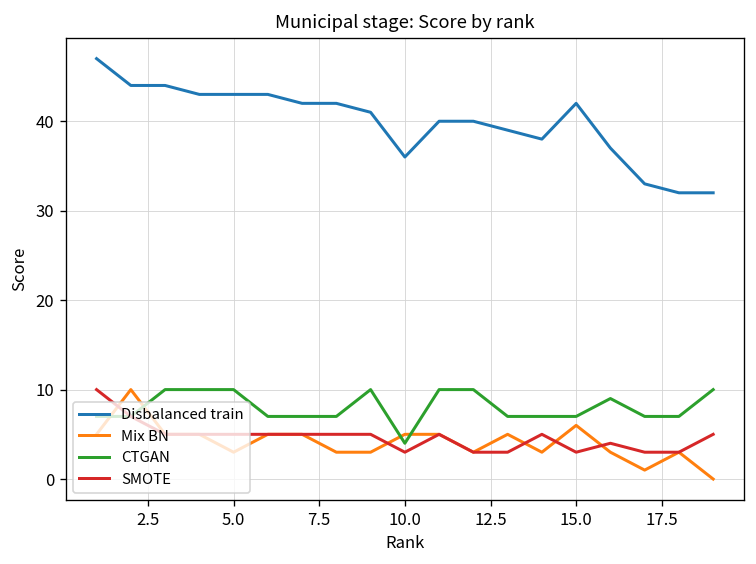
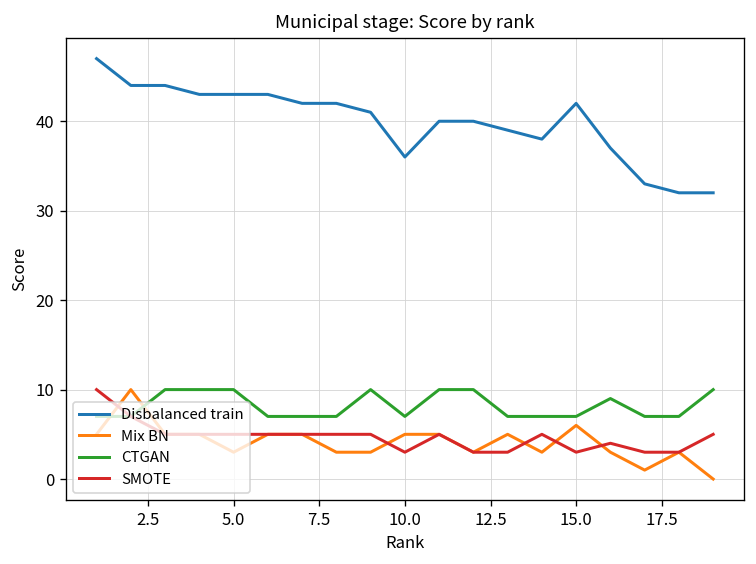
  {
    "Disbalanced train": {
      "5.0": 43,
      "10.0": 36,
      "15.0": 42
    },
    "Mix BN": {
      "10.0": 5,
      "15.0": 6
    },
    "CTGAN": {
      "5.0": 10,
-     "10.0": 4,
+     "10.0": 7,
      "15.0": 7
    },
    "SMOTE": {
      "10.0": 3,
      "15.0": 3
    }
  }
